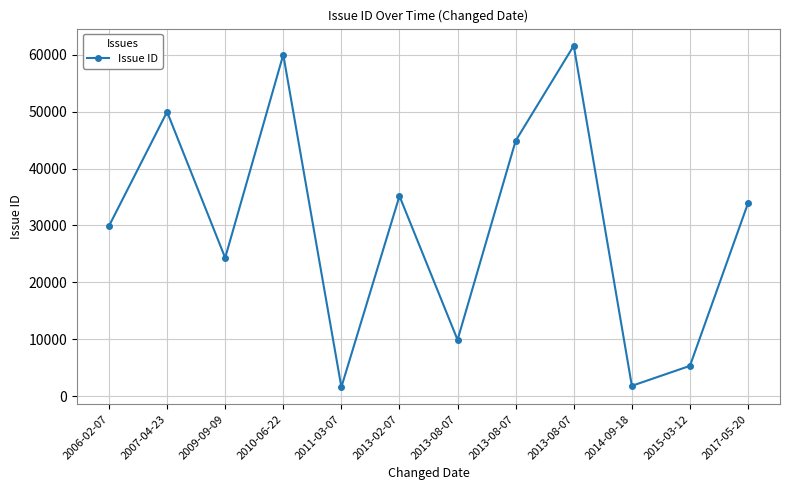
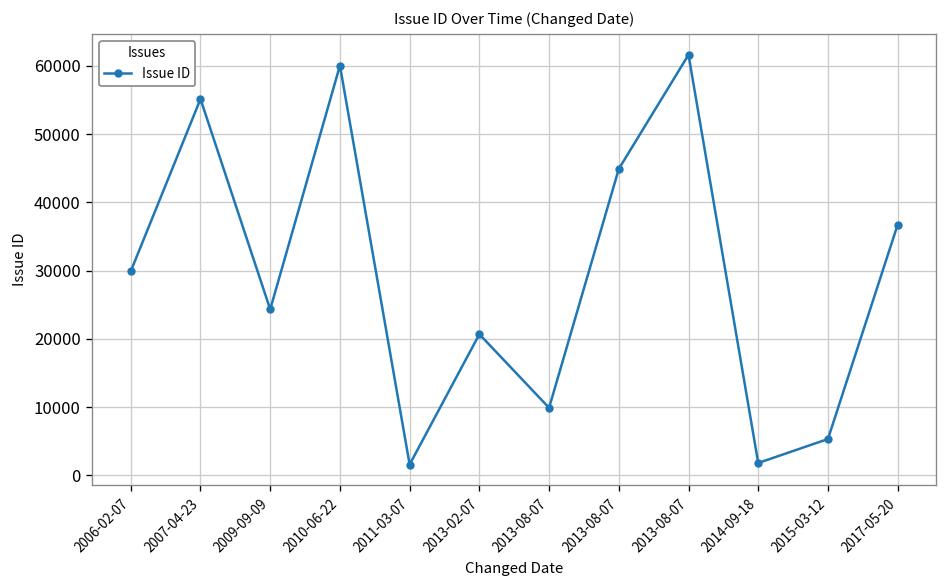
  {
    "2006-02-07": 30000,
-   "2007-04-23": 50000,
+   "2007-04-23": 55000,
    "2009-09-09": 24000,
    "2010-06-22": 60000,
    "2011-03-07": 2000,
-   "2013-02-07": 35000,
+   "2013-02-07": 21000,
    "2014-09-18": 2000,
    "2015-03-12": 5000,
-   "2017-05-20": 34000
+   "2017-05-20": 37000
  }
